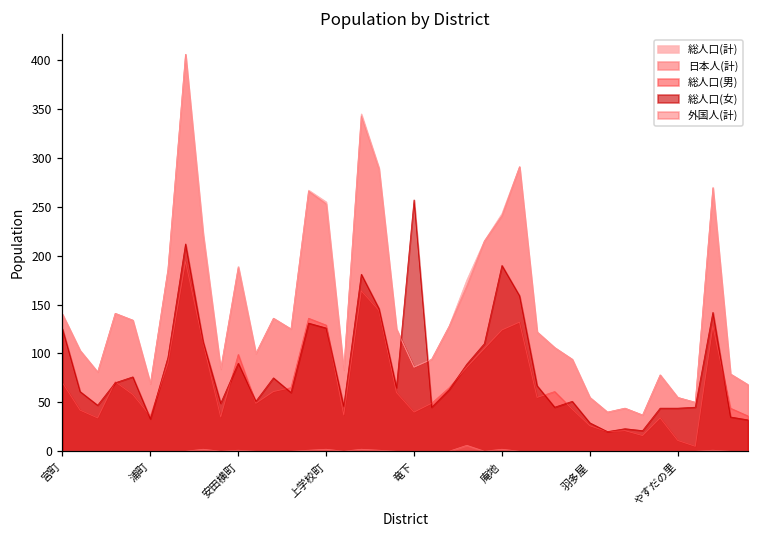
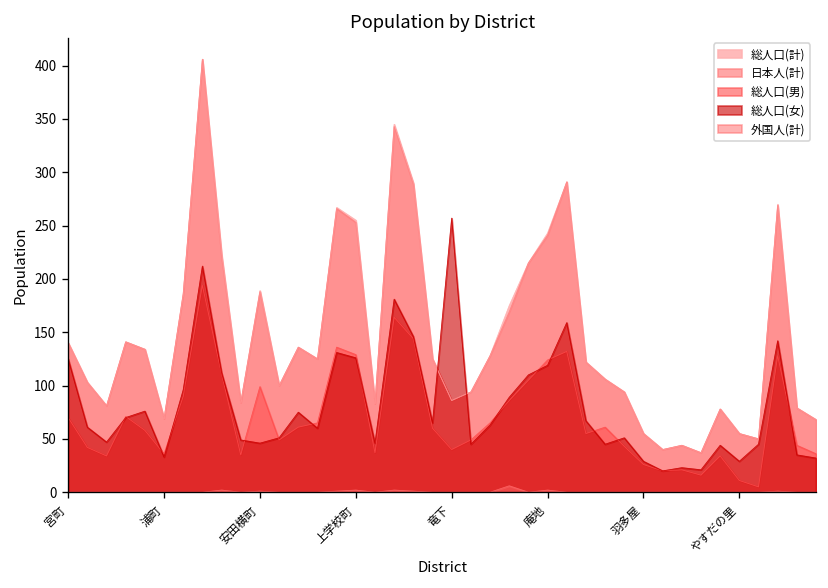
  {
    "総人口(女)": {
      "宮町": 130,
      "浦町": 30,
-     "安田横町": 90,
+     "安田横町": 50,
      "上学校町": 130,
      "竜下": 260,
-     "庵地": 190,
+     "庵地": 120,
      "羽多屋": 30,
-     "やすだの里": 40
+     "やすだの里": 30
    }
  }
